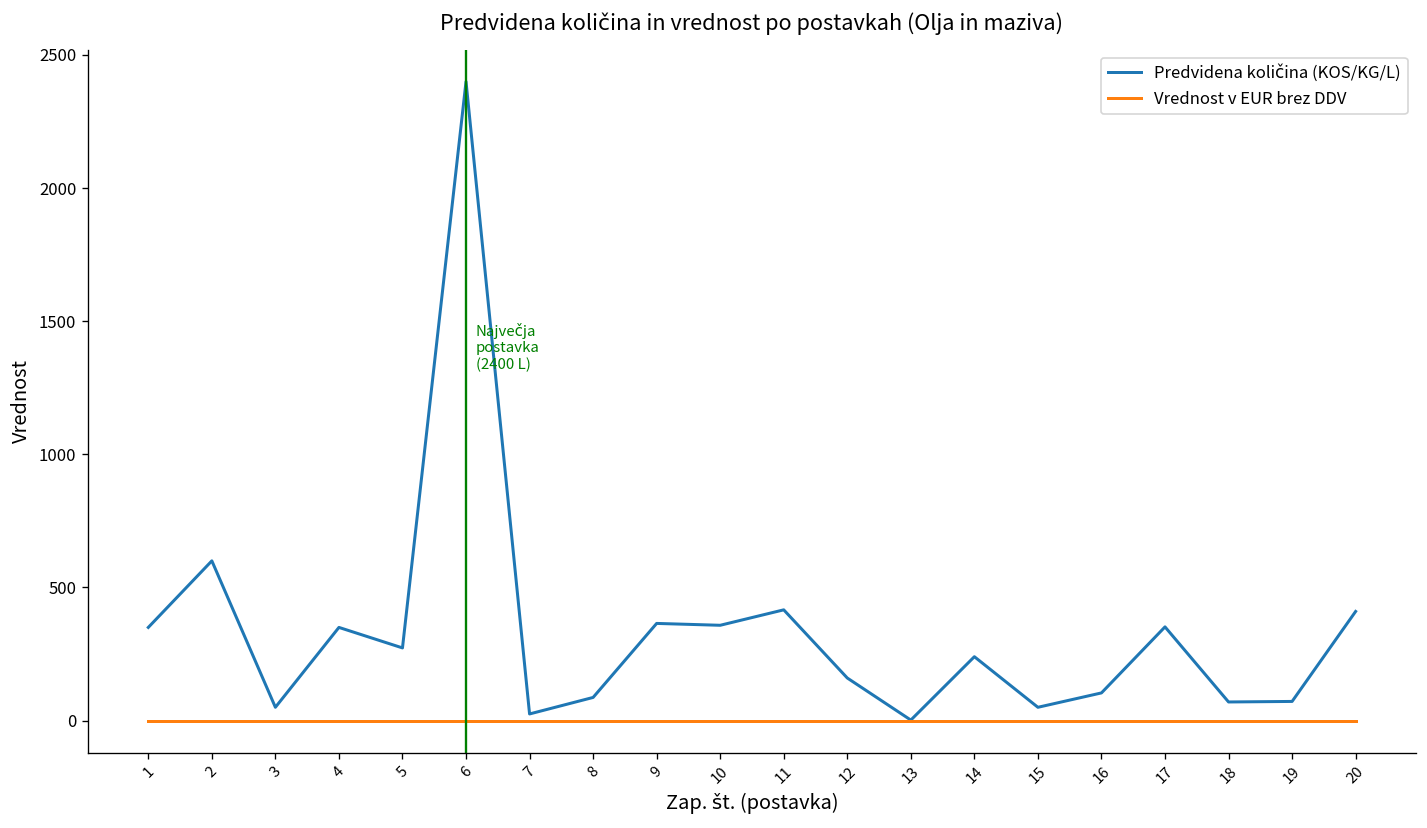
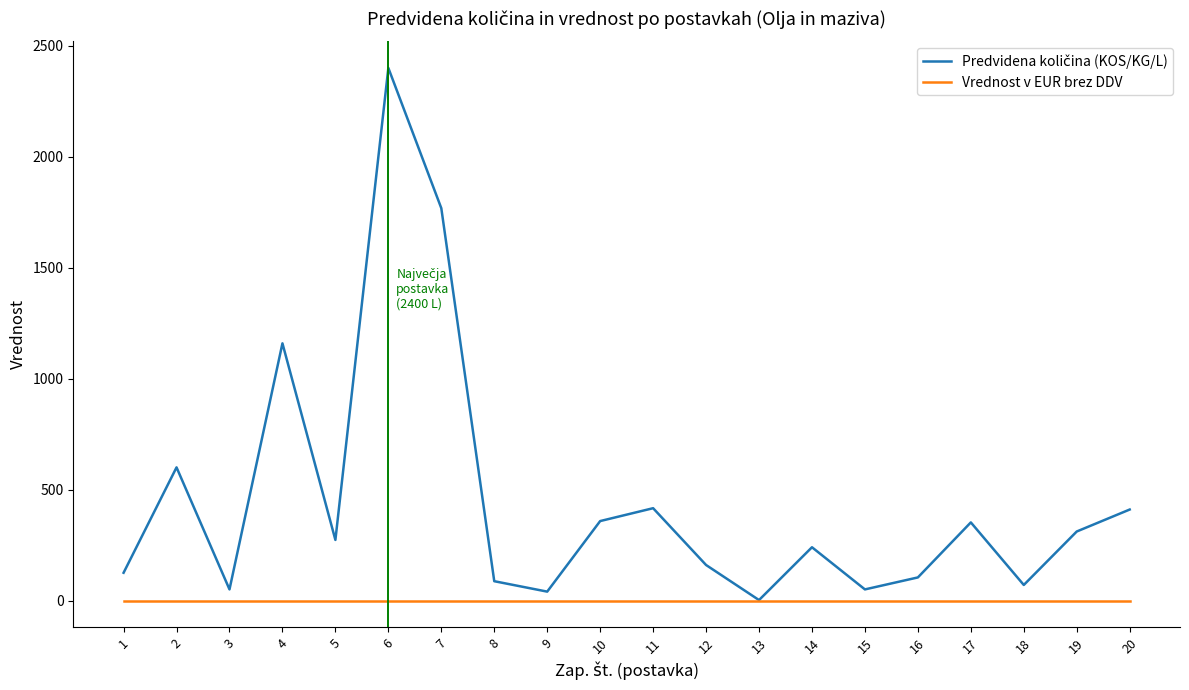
  {
    "Predvidena količina (KOS/KG/L)": {
-     "1": 350,
+     "1": 130,
      "2": 600,
      "3": 50,
-     "4": 350,
+     "4": 1160,
      "5": 270,
      "6": 2400,
-     "7": 30,
+     "7": 1770,
      "8": 90,
-     "9": 370,
+     "9": 40,
      "10": 360,
      "11": 420,
      "12": 160,
      "14": 240,
      "15": 50,
      "16": 100,
      "17": 350,
      "18": 70,
-     "19": 70,
+     "19": 310,
      "20": 410
    },
    "Vrednost v EUR brez DDV": {
      "1": 0,
      "2": 0,
      "3": 0,
      "4": 0,
      "5": 0,
      "6": 0,
      "7": 0,
      "8": 0,
      "9": 0,
      "10": 0,
      "11": 0,
      "12": 0,
      "14": 0,
      "15": 0,
      "16": 0,
      "17": 0,
      "18": 0,
      "19": 0,
      "20": 0
    }
  }
